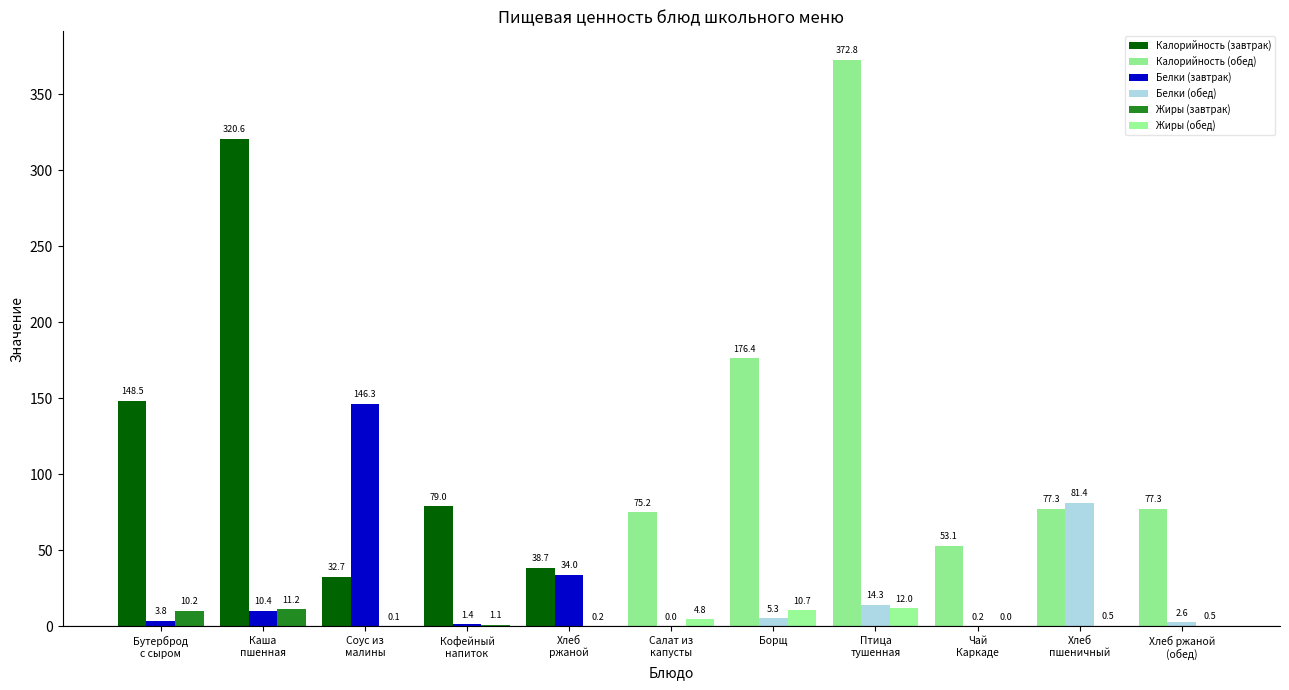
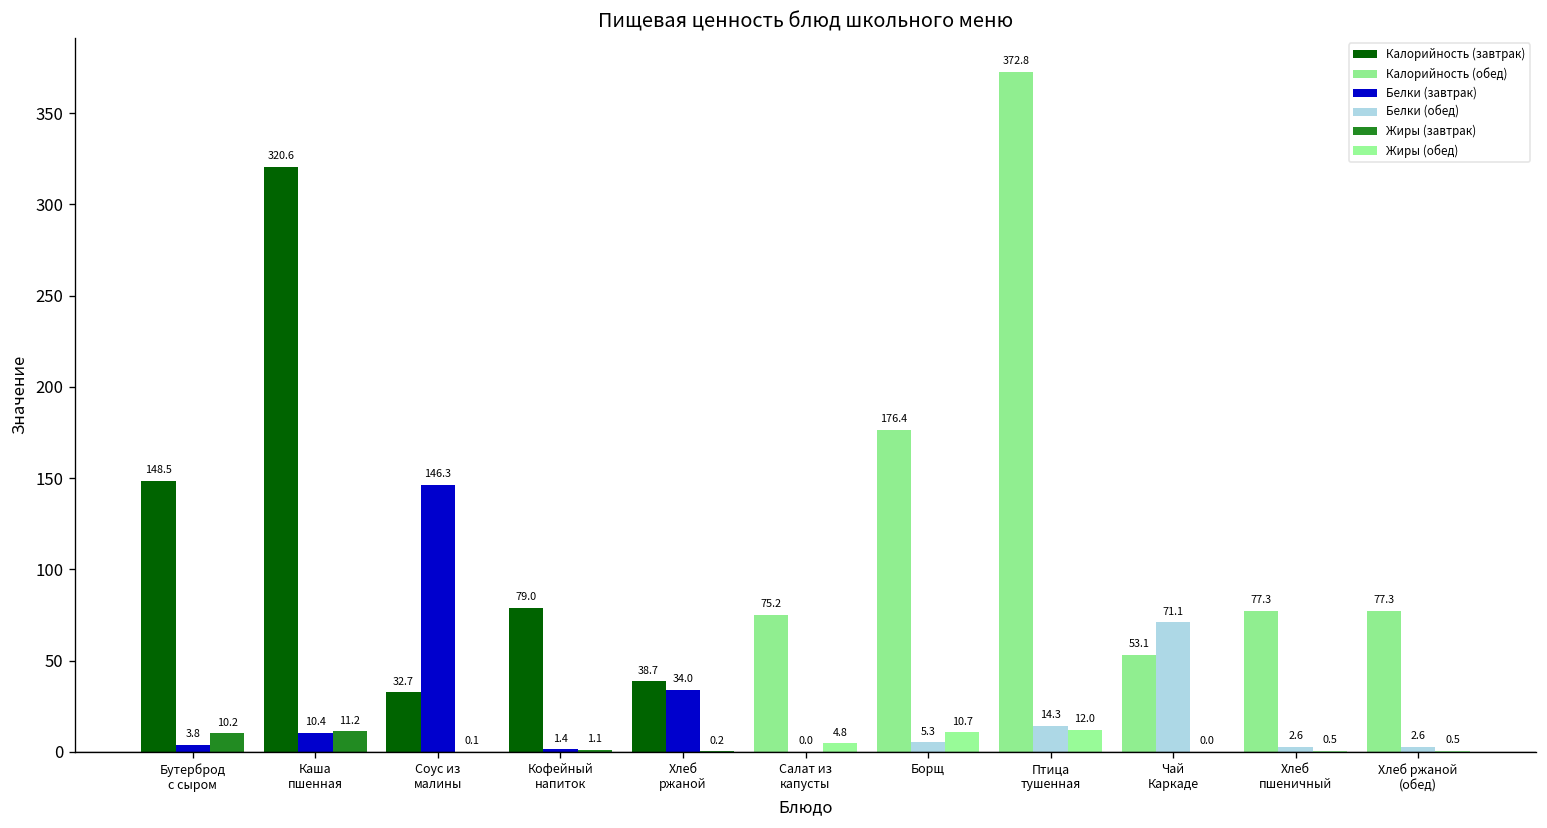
  {
    "Бутерброд с сыром": 3.8,
    "Каша пшенная": 10.4,
    "Соус из малины": 146.3,
    "Кофейный напиток": 1.4,
    "Хлеб ржаной": 34.0,
    "Салат из капусты": 0.0,
    "Борщ": 5.3,
    "Птица тушенная": 14.3,
-   "Чай Каркаде": 0.2,
-   "Хлеб пшеничный": 81.4,
+   "Чай Каркаде": 71.1,
+   "Хлеб пшеничный": 2.6,
    "Хлеб ржаной (обед)": 2.6
  }
